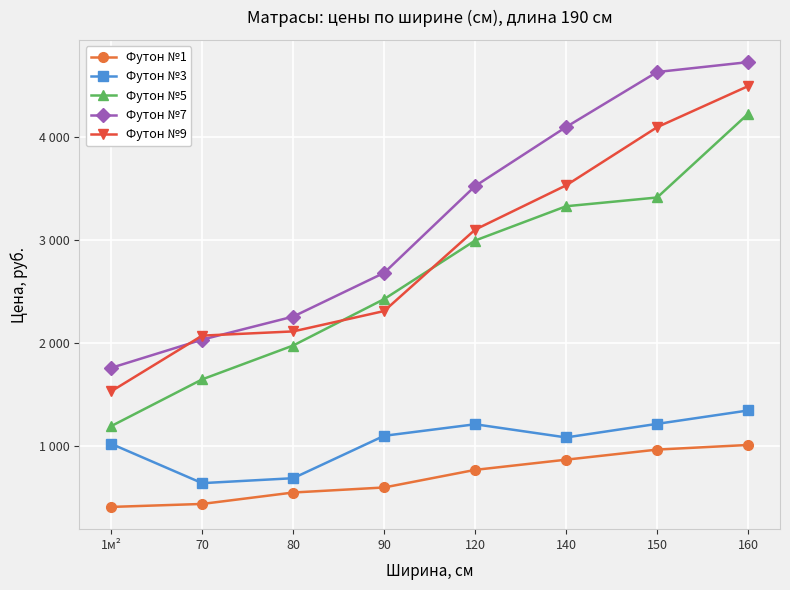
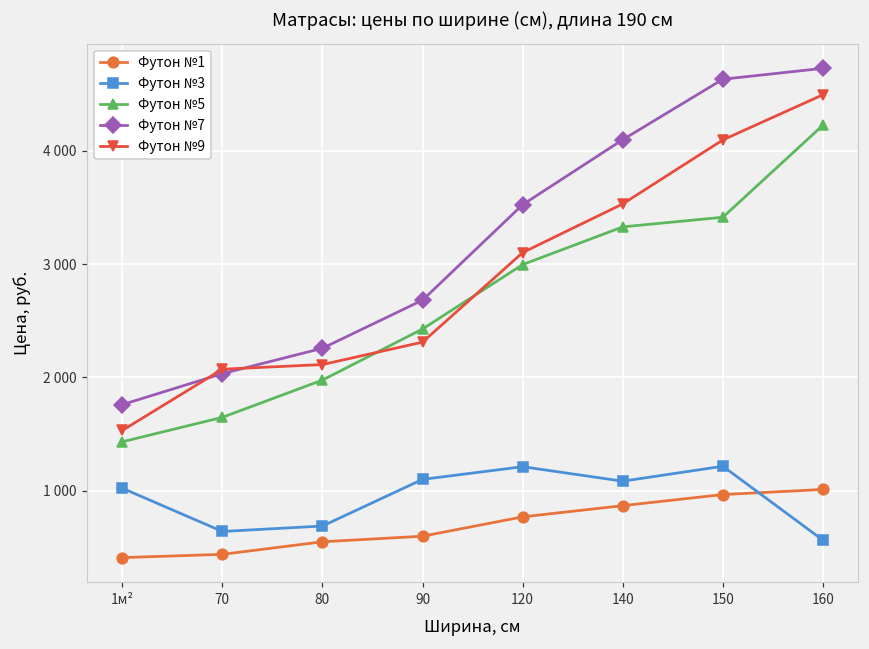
  {
    "Футон №3": {
      "1м²": 1020,
      "70": 640,
      "80": 690,
      "90": 1100,
      "120": 1210,
      "140": 1080,
      "150": 1220,
-     "160": 1350
+     "160": 560
    },
    "Футон №5": {
-     "1м²": 1190,
+     "1м²": 1430,
      "70": 1650,
      "80": 1980,
      "90": 2430,
      "120": 3000,
      "140": 3330,
      "150": 3410,
      "160": 4230
    },
    "Футон №7": {
      "1м²": 1760,
      "70": 2030,
      "80": 2260,
      "90": 2680,
      "120": 3530,
      "140": 4100,
      "150": 4630,
      "160": 4730
    }
  }
